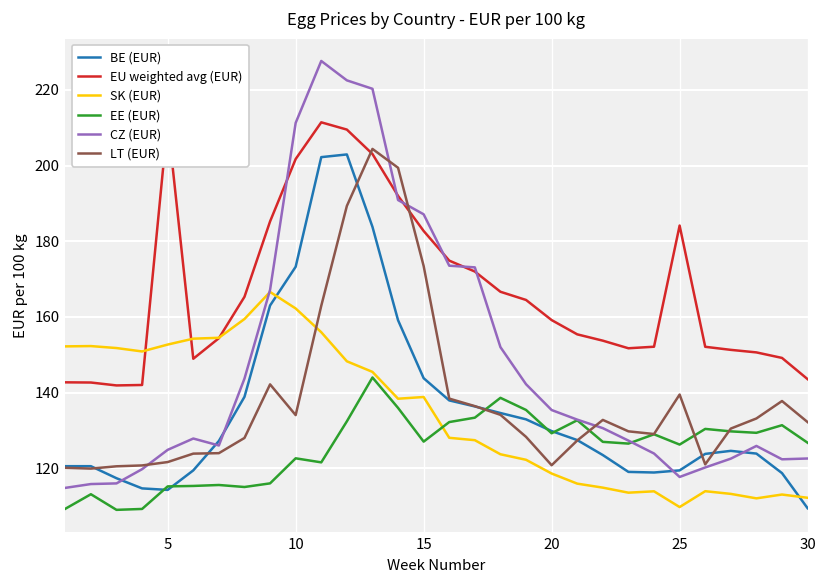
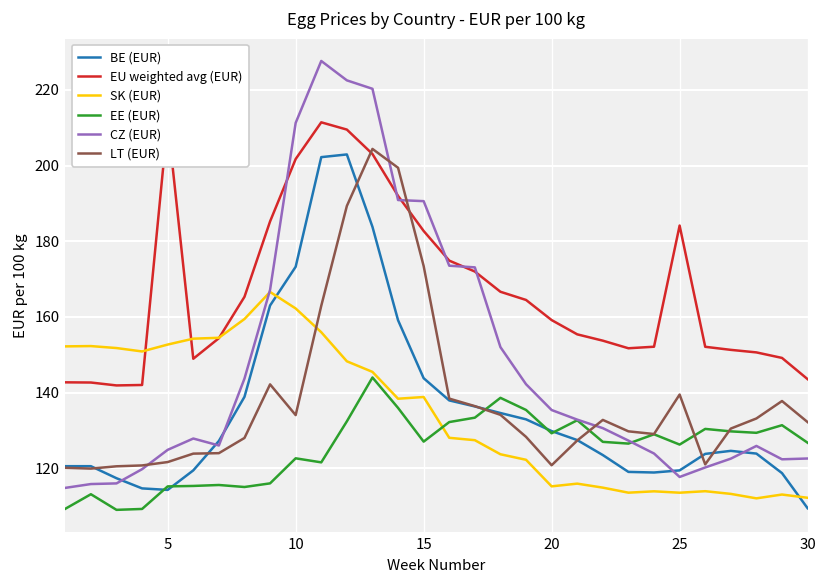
  {
    "BE (EUR)": {
      "5": 114,
      "10": 173,
      "15": 144,
      "25": 119,
      "30": 109
    },
    "EU weighted avg (EUR)": {
      "10": 202,
      "15": 183,
      "20": 159,
      "25": 184,
      "30": 144
    },
    "SK (EUR)": {
      "5": 153,
      "10": 162,
      "15": 139,
-     "20": 119,
-     "25": 110,
+     "20": 115,
+     "25": 114,
      "30": 112
    },
    "EE (EUR)": {
      "5": 115,
      "10": 123,
      "15": 127,
      "25": 126,
      "30": 127
    },
    "CZ (EUR)": {
      "5": 125,
      "10": 211,
-     "15": 187,
+     "15": 191,
      "20": 135,
      "25": 118,
      "30": 123
    },
    "LT (EUR)": {
      "5": 122,
      "10": 134,
      "15": 173,
      "20": 121,
      "25": 140,
      "30": 132
    }
  }
